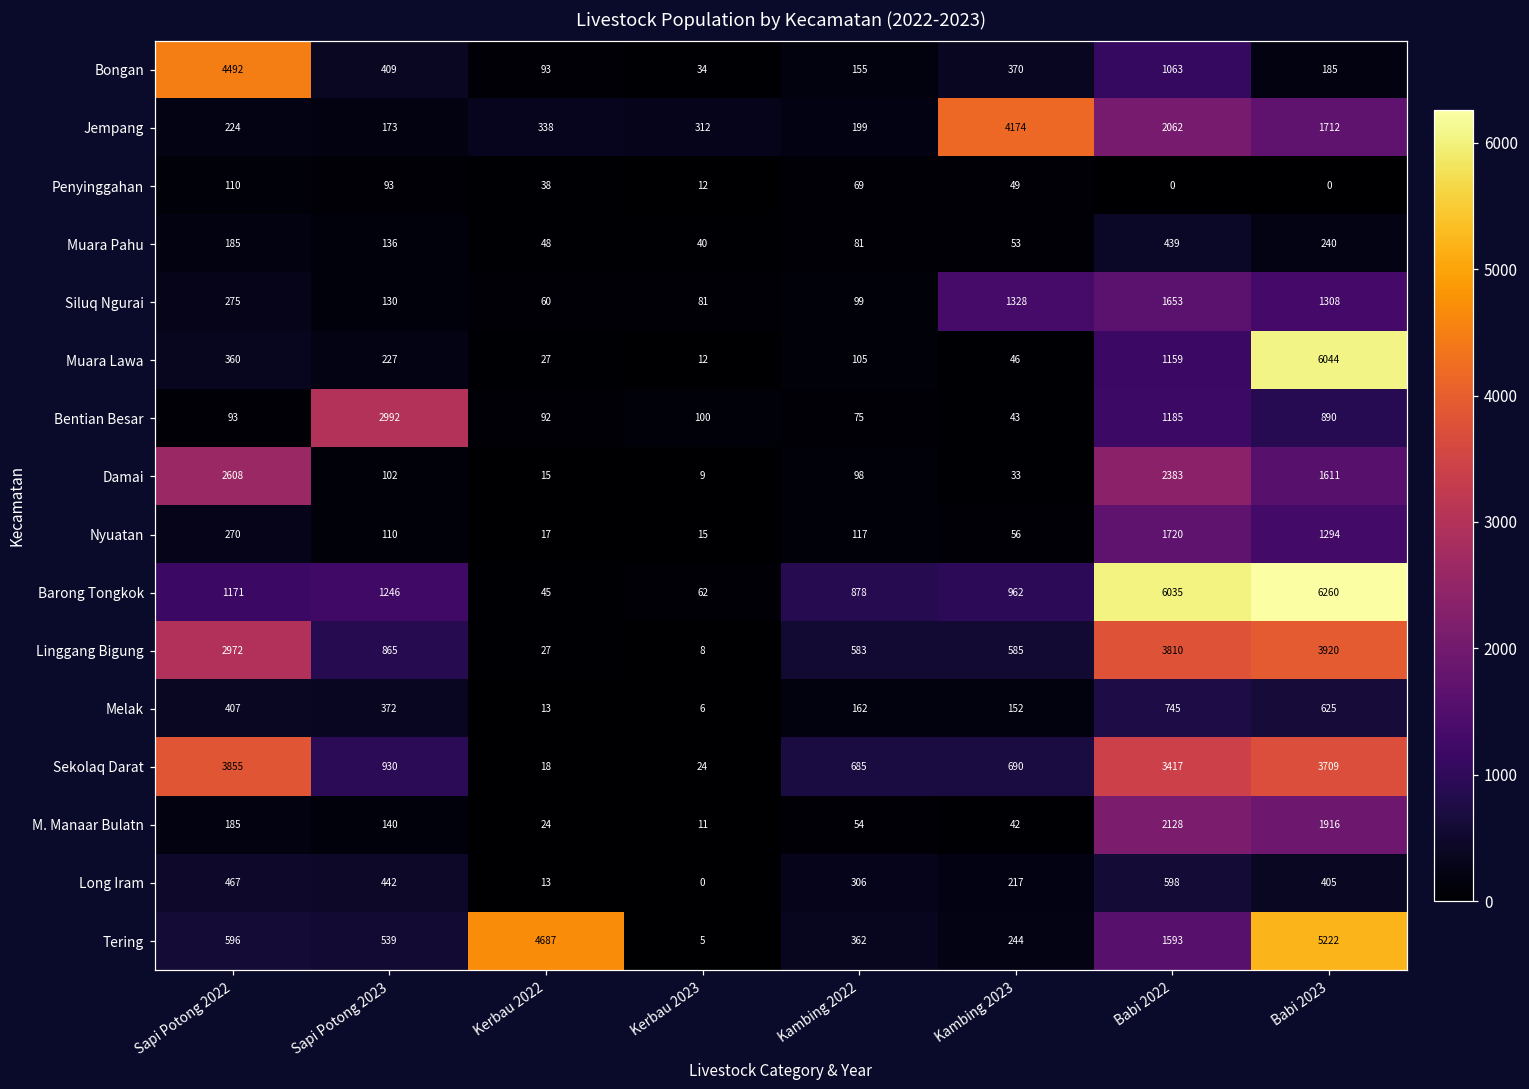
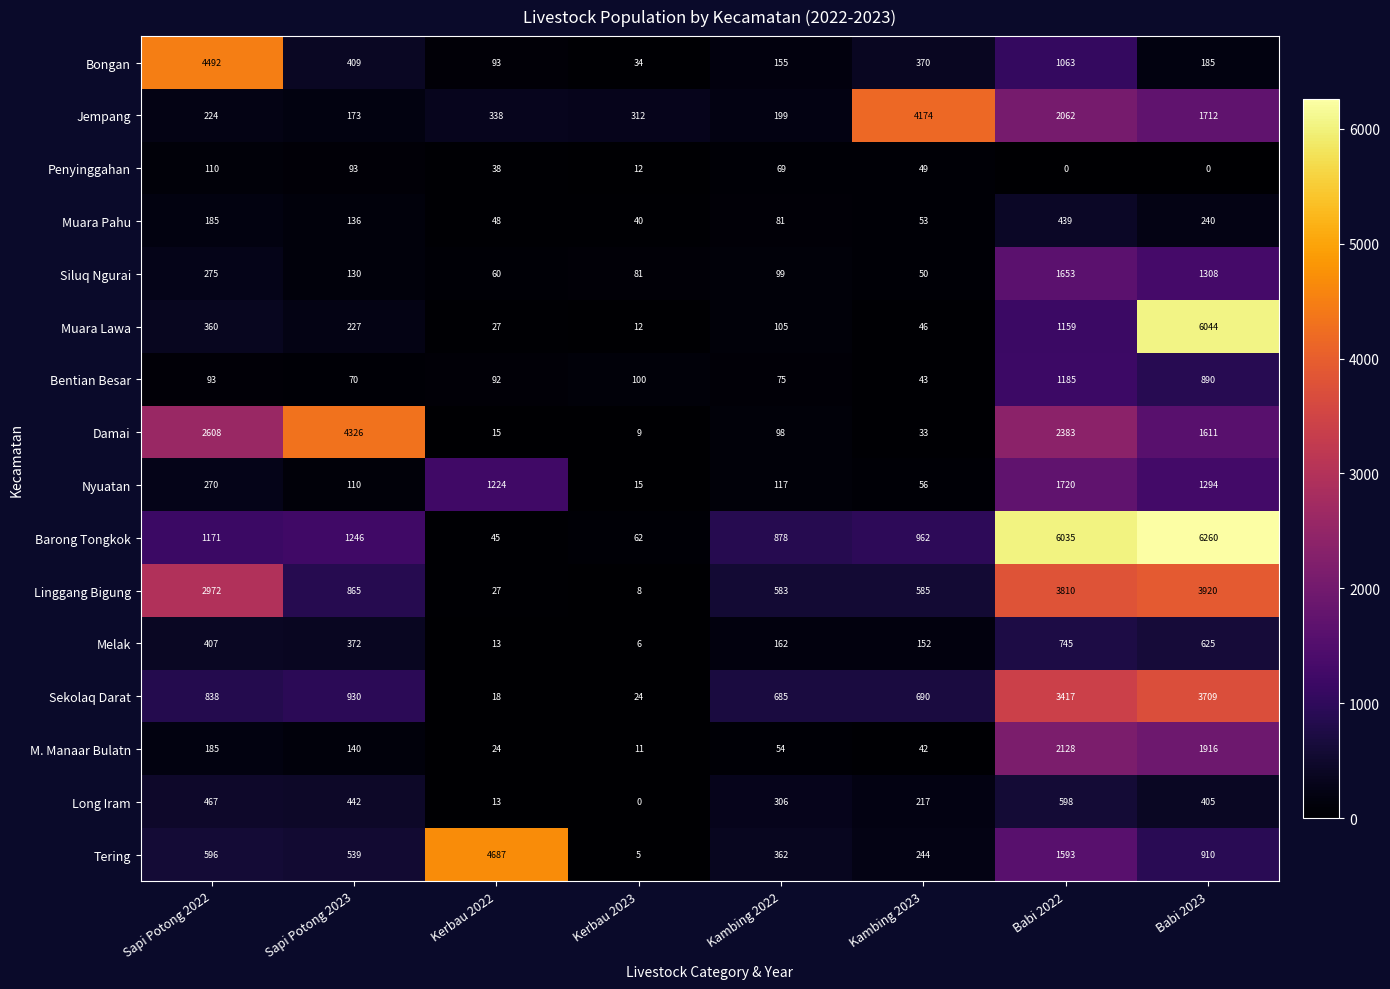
  {
    "Bongan": {
      "Sapi Potong 2022": 4492,
      "Sapi Potong 2023": 409,
      "Kerbau 2022": 93,
      "Kerbau 2023": 34,
      "Kambing 2022": 155,
      "Kambing 2023": 370,
      "Babi 2022": 1063,
      "Babi 2023": 185
    },
    "Jempang": {
      "Sapi Potong 2022": 224,
      "Sapi Potong 2023": 173,
      "Kerbau 2022": 338,
      "Kerbau 2023": 312,
      "Kambing 2022": 199,
      "Kambing 2023": 4174,
      "Babi 2022": 2062,
      "Babi 2023": 1712
    },
    "Penyinggahan": {
      "Sapi Potong 2022": 110,
      "Sapi Potong 2023": 93,
      "Kerbau 2022": 38,
      "Kerbau 2023": 12,
      "Kambing 2022": 69,
      "Kambing 2023": 49,
      "Babi 2022": 0,
      "Babi 2023": 0
    },
    "Muara Pahu": {
      "Sapi Potong 2022": 185,
      "Sapi Potong 2023": 136,
      "Kerbau 2022": 48,
      "Kerbau 2023": 40,
      "Kambing 2022": 81,
      "Kambing 2023": 53,
      "Babi 2022": 439,
      "Babi 2023": 240
    },
    "Siluq Ngurai": {
      "Sapi Potong 2022": 275,
      "Sapi Potong 2023": 130,
      "Kerbau 2022": 60,
      "Kerbau 2023": 81,
      "Kambing 2022": 99,
-     "Kambing 2023": 1328,
+     "Kambing 2023": 50,
      "Babi 2022": 1653,
      "Babi 2023": 1308
    },
    "Muara Lawa": {
      "Sapi Potong 2022": 360,
      "Sapi Potong 2023": 227,
      "Kerbau 2022": 27,
      "Kerbau 2023": 12,
      "Kambing 2022": 105,
      "Kambing 2023": 46,
      "Babi 2022": 1159,
      "Babi 2023": 6044
    },
    "Bentian Besar": {
      "Sapi Potong 2022": 93,
-     "Sapi Potong 2023": 2992,
+     "Sapi Potong 2023": 70,
      "Kerbau 2022": 92,
      "Kerbau 2023": 100,
      "Kambing 2022": 75,
      "Kambing 2023": 43,
      "Babi 2022": 1185,
      "Babi 2023": 890
    },
    "Damai": {
      "Sapi Potong 2022": 2608,
-     "Sapi Potong 2023": 102,
+     "Sapi Potong 2023": 4326,
      "Kerbau 2022": 15,
      "Kerbau 2023": 9,
      "Kambing 2022": 98,
      "Kambing 2023": 33,
      "Babi 2022": 2383,
      "Babi 2023": 1611
    },
    "Nyuatan": {
      "Sapi Potong 2022": 270,
      "Sapi Potong 2023": 110,
-     "Kerbau 2022": 17,
+     "Kerbau 2022": 1224,
      "Kerbau 2023": 15,
      "Kambing 2022": 117,
      "Kambing 2023": 56,
      "Babi 2022": 1720,
      "Babi 2023": 1294
    },
    "Barong Tongkok": {
      "Sapi Potong 2022": 1171,
      "Sapi Potong 2023": 1246,
      "Kerbau 2022": 45,
      "Kerbau 2023": 62,
      "Kambing 2022": 878,
      "Kambing 2023": 962,
      "Babi 2022": 6035,
      "Babi 2023": 6260
    },
    "Linggang Bigung": {
      "Sapi Potong 2022": 2972,
      "Sapi Potong 2023": 865,
      "Kerbau 2022": 27,
      "Kerbau 2023": 8,
      "Kambing 2022": 583,
      "Kambing 2023": 585,
      "Babi 2022": 3810,
      "Babi 2023": 3920
    },
    "Melak": {
      "Sapi Potong 2022": 407,
      "Sapi Potong 2023": 372,
      "Kerbau 2022": 13,
      "Kerbau 2023": 6,
      "Kambing 2022": 162,
      "Kambing 2023": 152,
      "Babi 2022": 745,
      "Babi 2023": 625
    },
    "Sekolaq Darat": {
-     "Sapi Potong 2022": 3855,
+     "Sapi Potong 2022": 838,
      "Sapi Potong 2023": 930,
      "Kerbau 2022": 18,
      "Kerbau 2023": 24,
      "Kambing 2022": 685,
      "Kambing 2023": 690,
      "Babi 2022": 3417,
      "Babi 2023": 3709
    },
    "M. Manaar Bulatn": {
      "Sapi Potong 2022": 185,
      "Sapi Potong 2023": 140,
      "Kerbau 2022": 24,
      "Kerbau 2023": 11,
      "Kambing 2022": 54,
      "Kambing 2023": 42,
      "Babi 2022": 2128,
      "Babi 2023": 1916
    },
    "Long Iram": {
      "Sapi Potong 2022": 467,
      "Sapi Potong 2023": 442,
      "Kerbau 2022": 13,
      "Kerbau 2023": 0,
      "Kambing 2022": 306,
      "Kambing 2023": 217,
      "Babi 2022": 598,
      "Babi 2023": 405
    },
    "Tering": {
      "Sapi Potong 2022": 596,
      "Sapi Potong 2023": 539,
      "Kerbau 2022": 4687,
      "Kerbau 2023": 5,
      "Kambing 2022": 362,
      "Kambing 2023": 244,
      "Babi 2022": 1593,
-     "Babi 2023": 5222
+     "Babi 2023": 910
    }
  }
